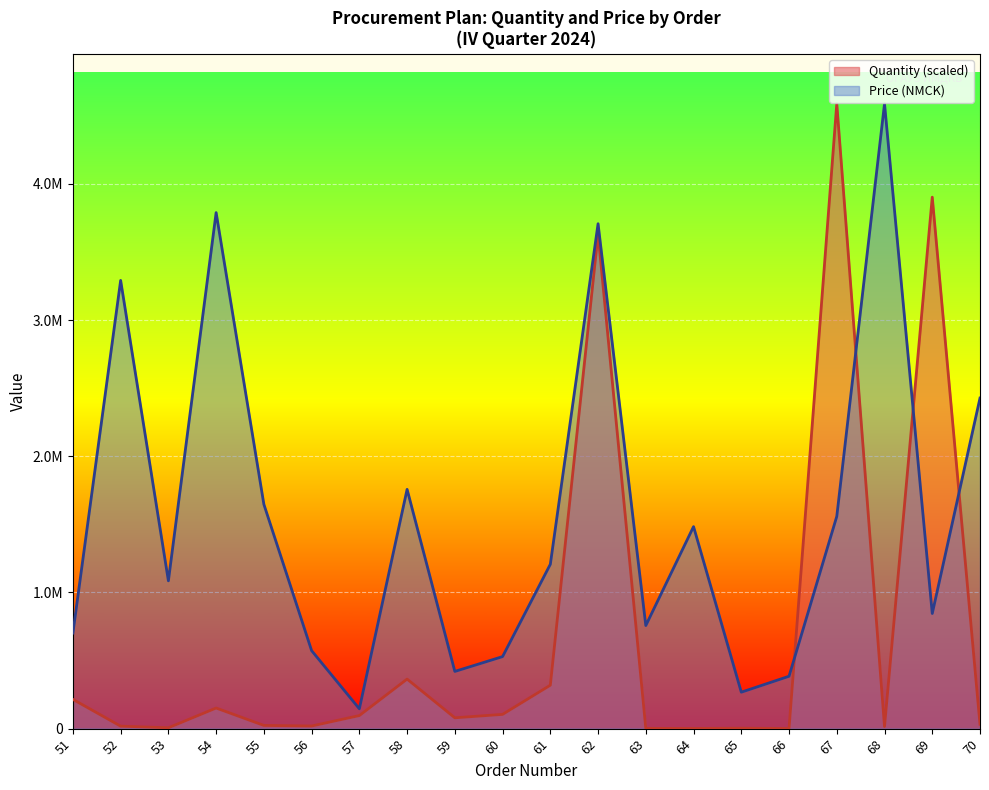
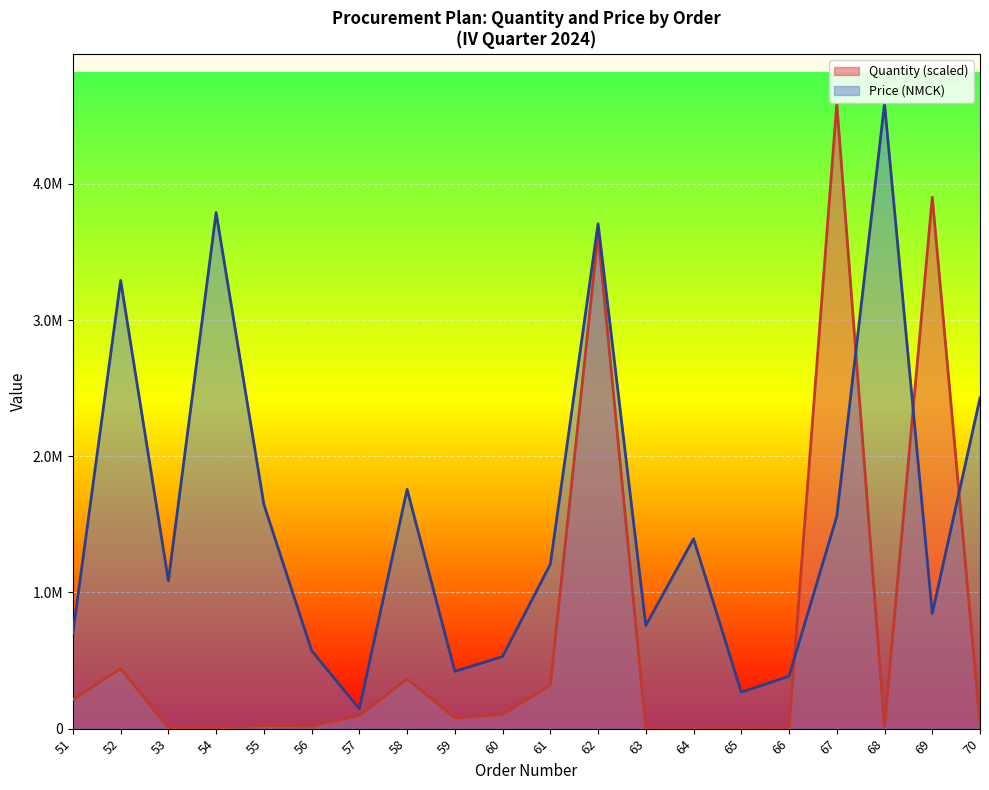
  {
    "Quantity (scaled)": {
      "51": 210000,
-     "52": 20000,
+     "52": 440000,
      "53": 10000,
-     "54": 150000,
+     "54": 10000,
      "55": 20000,
      "56": 20000,
      "57": 100000,
      "58": 360000,
      "59": 80000,
      "60": 100000,
      "61": 320000,
      "62": 3630000,
      "63": 0,
      "64": 0,
      "65": 0,
      "66": 0,
      "67": 4590000,
      "68": 20000,
      "69": 3900000,
      "70": 30000
    },
    "Price (NMCK)": {
      "51": 700000,
      "52": 3290000,
      "53": 1090000,
      "54": 3790000,
      "55": 1650000,
      "56": 570000,
      "57": 150000,
      "58": 1760000,
      "59": 420000,
      "60": 530000,
      "61": 1210000,
      "62": 3710000,
      "63": 760000,
-     "64": 1480000,
+     "64": 1390000,
      "65": 270000,
      "66": 380000,
      "67": 1560000,
      "68": 4590000,
      "69": 850000,
      "70": 2430000
    }
  }
